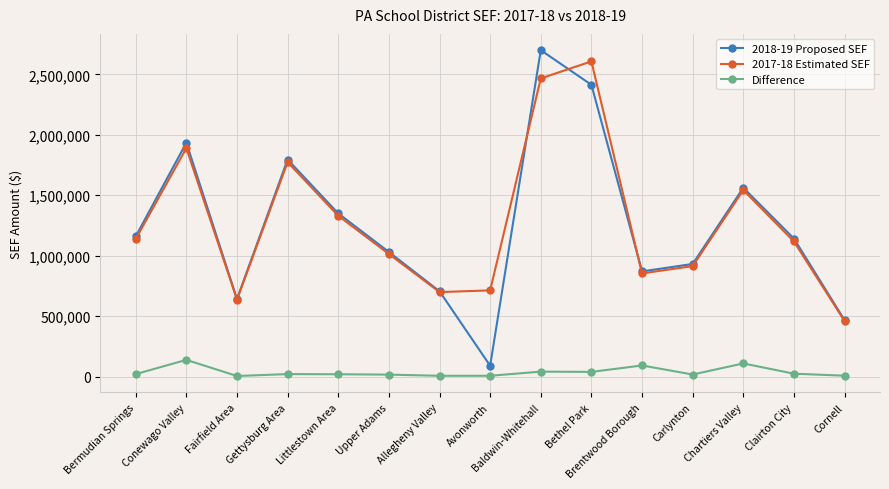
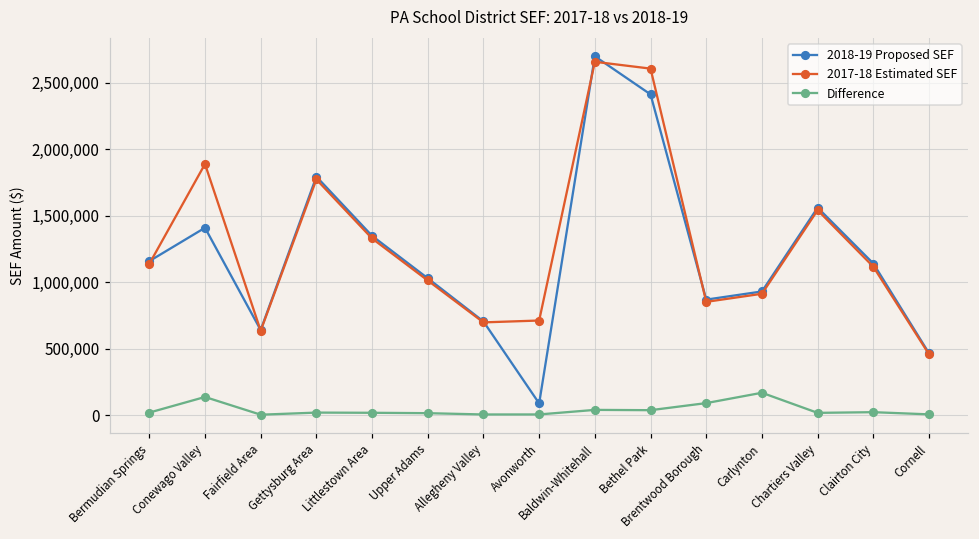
  {
    "2018-19 Proposed SEF": {
      "Bermudian Springs": "1,160,000",
-     "Conewago Valley": "1,930,000",
+     "Conewago Valley": "1,410,000",
      "Avonworth": "90,000",
      "Baldwin-Whitehall": "2,700,000",
      "Bethel Park": "2,410,000",
      "Clairton City": "1,140,000"
    },
    "2017-18 Estimated SEF": {
      "Bermudian Springs": "1,140,000",
      "Conewago Valley": "1,890,000",
      "Avonworth": "710,000",
-     "Baldwin-Whitehall": "2,470,000",
+     "Baldwin-Whitehall": "2,660,000",
      "Bethel Park": "2,610,000",
      "Clairton City": "1,120,000"
    },
    "Difference": {
      "Bermudian Springs": "20,000",
      "Conewago Valley": "140,000",
      "Fairfield Area": "10,000",
      "Gettysburg Area": "20,000",
      "Littlestown Area": "20,000",
      "Upper Adams": "20,000",
      "Allegheny Valley": "10,000",
      "Avonworth": "10,000",
      "Baldwin-Whitehall": "40,000",
      "Bethel Park": "40,000",
      "Brentwood Borough": "90,000",
-     "Carlynton": "20,000",
-     "Chartiers Valley": "110,000",
+     "Carlynton": "170,000",
+     "Chartiers Valley": "20,000",
      "Clairton City": "20,000",
      "Cornell": "10,000"
    }
  }
